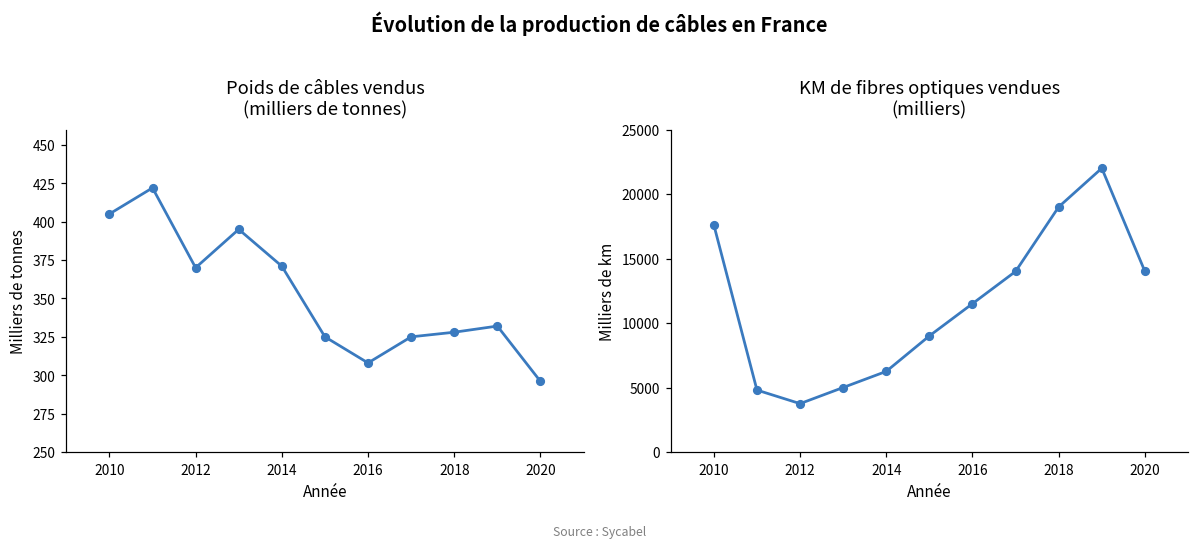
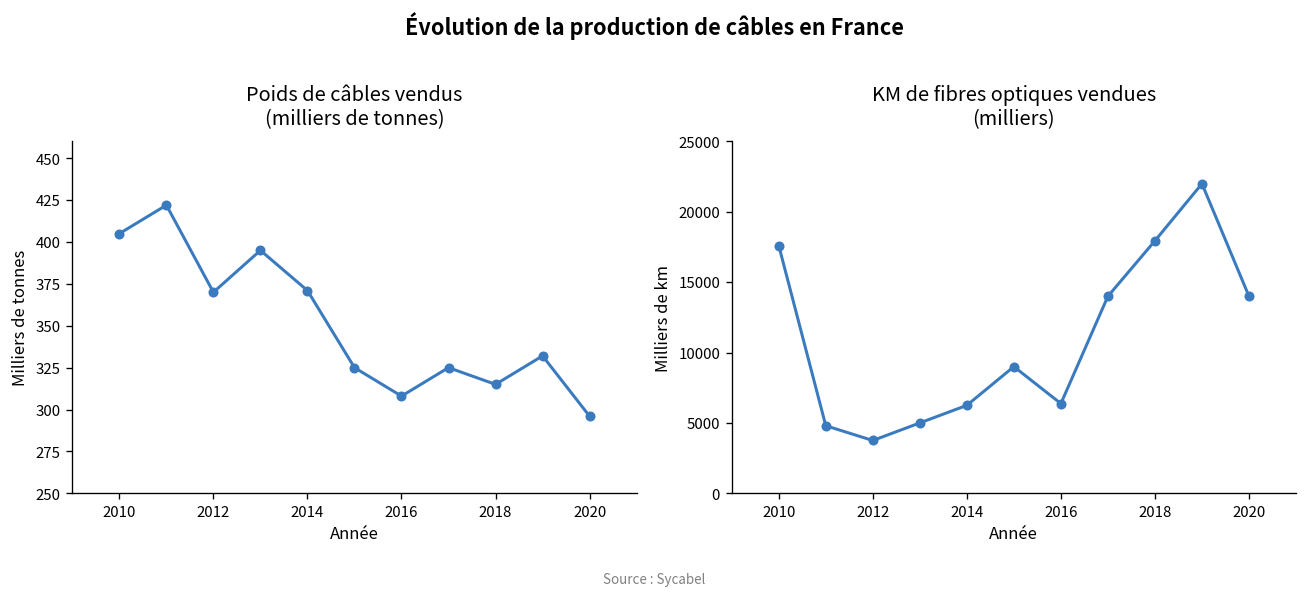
  {
    "Poids de câbles vendus (milliers de tonnes)": {
      "2010": 405,
      "2012": 370,
      "2014": 371,
      "2016": 308,
-     "2018": 328,
+     "2018": 315,
      "2020": 296
    },
    "KM de fibres optiques vendues (milliers)": {
      "2010": 17600,
      "2012": 3800,
      "2014": 6300,
-     "2016": 11500,
-     "2018": 19000,
+     "2016": 6400,
+     "2018": 17900,
      "2020": 14000
    }
  }
